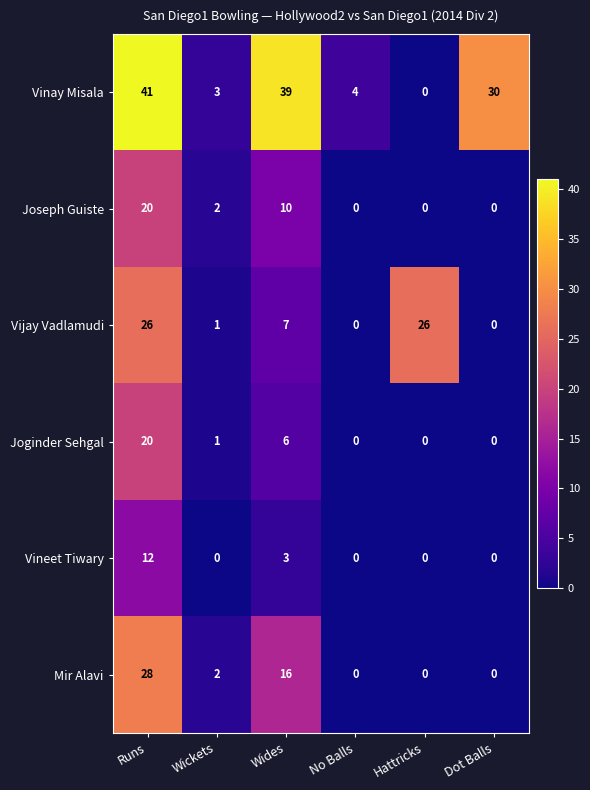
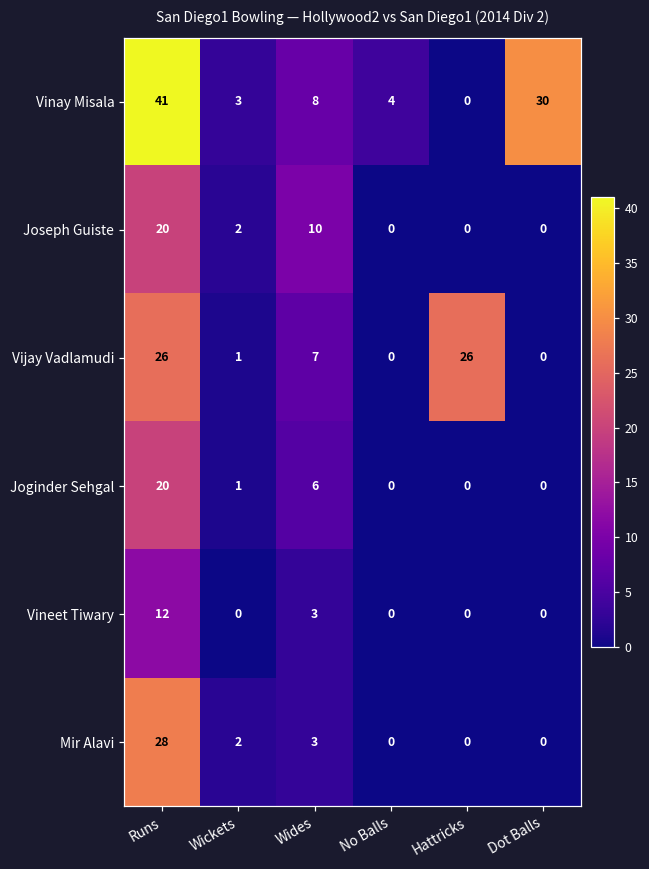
  {
    "Vinay Misala": {
      "Runs": 41,
      "Wickets": 3,
-     "Wides": 39,
+     "Wides": 8,
      "No Balls": 4,
      "Hattricks": 0,
      "Dot Balls": 30
    },
    "Joseph Guiste": {
      "Runs": 20,
      "Wickets": 2,
      "Wides": 10,
      "No Balls": 0,
      "Hattricks": 0,
      "Dot Balls": 0
    },
    "Vijay Vadlamudi": {
      "Runs": 26,
      "Wickets": 1,
      "Wides": 7,
      "No Balls": 0,
      "Hattricks": 26,
      "Dot Balls": 0
    },
    "Joginder Sehgal": {
      "Runs": 20,
      "Wickets": 1,
      "Wides": 6,
      "No Balls": 0,
      "Hattricks": 0,
      "Dot Balls": 0
    },
    "Vineet Tiwary": {
      "Runs": 12,
      "Wickets": 0,
      "Wides": 3,
      "No Balls": 0,
      "Hattricks": 0,
      "Dot Balls": 0
    },
    "Mir Alavi": {
      "Runs": 28,
      "Wickets": 2,
-     "Wides": 16,
+     "Wides": 3,
      "No Balls": 0,
      "Hattricks": 0,
      "Dot Balls": 0
    }
  }
